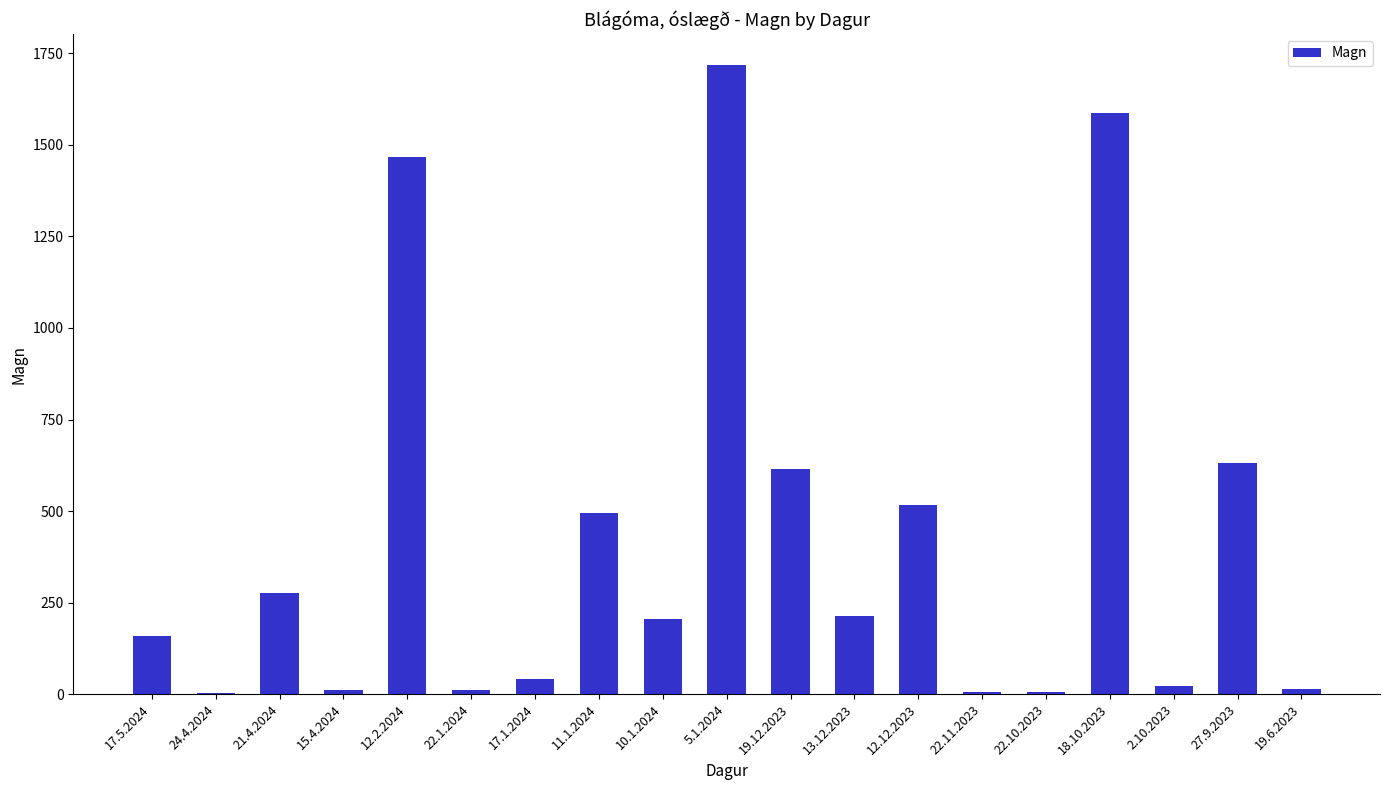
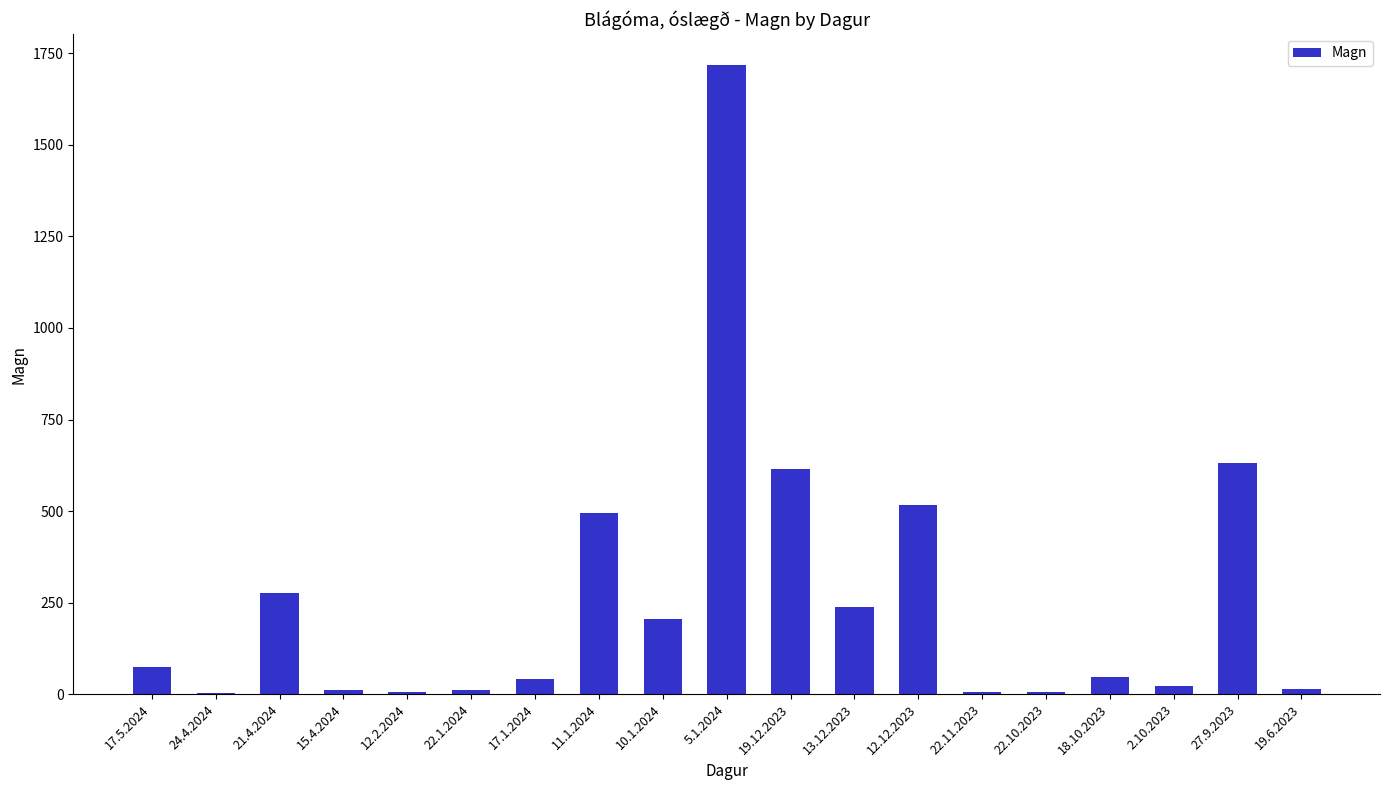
  {
-   "17.5.2024": 160,
+   "17.5.2024": 70,
    "21.4.2024": 280,
    "15.4.2024": 10,
-   "12.2.2024": 1470,
+   "12.2.2024": 10,
    "22.1.2024": 10,
    "17.1.2024": 40,
    "11.1.2024": 490,
    "10.1.2024": 210,
    "5.1.2024": 1720,
    "19.12.2023": 610,
-   "13.12.2023": 210,
+   "13.12.2023": 240,
    "12.12.2023": 520,
    "22.10.2023": 10,
-   "18.10.2023": 1590,
+   "18.10.2023": 50,
    "2.10.2023": 20,
    "27.9.2023": 630,
    "19.6.2023": 10
  }
